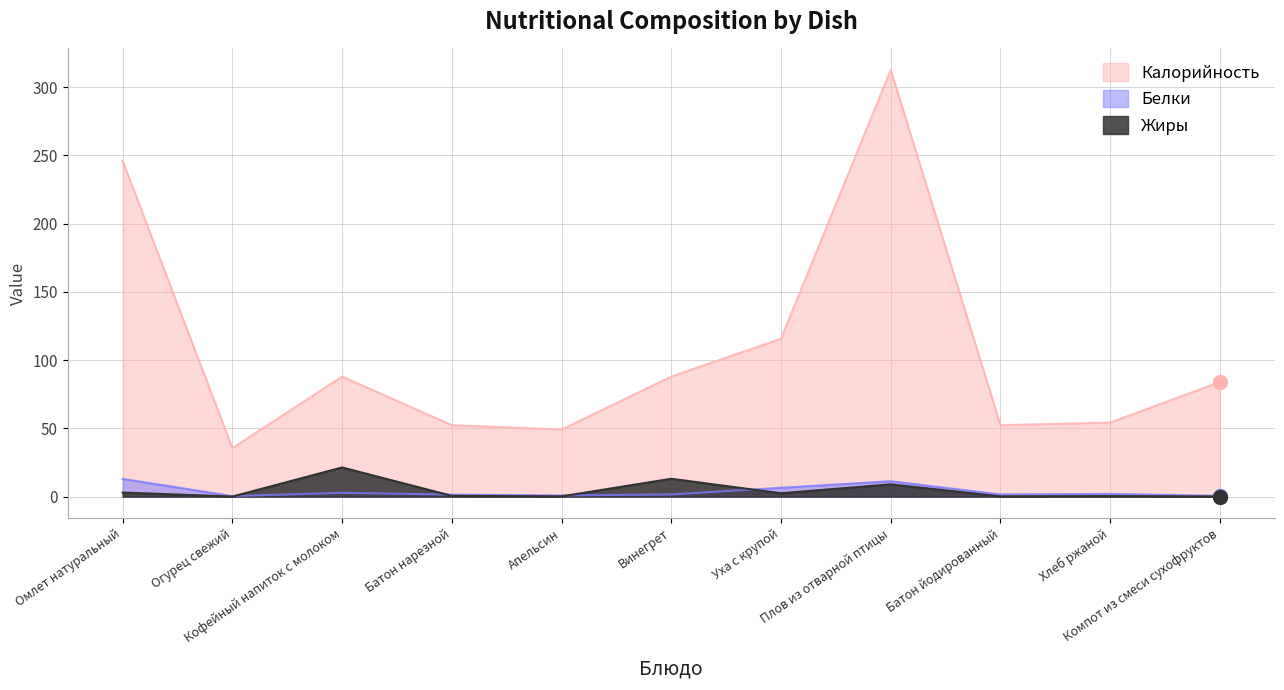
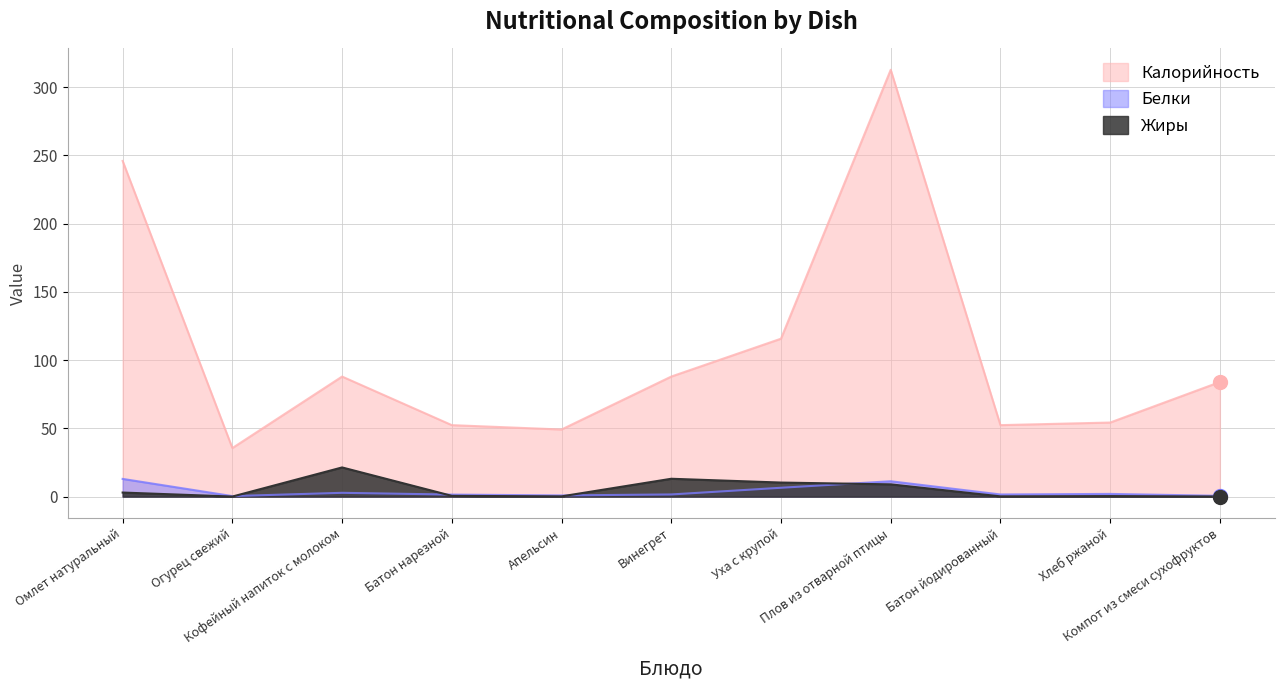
  {
    "Жиры": {
      "Омлет натуральный": 3,
      "Кофейный напиток с молоком": 21,
      "Винегрет": 13,
-     "Уха с крупой": 2,
+     "Уха с крупой": 10,
      "Плов из отварной птицы": 9
    }
  }
